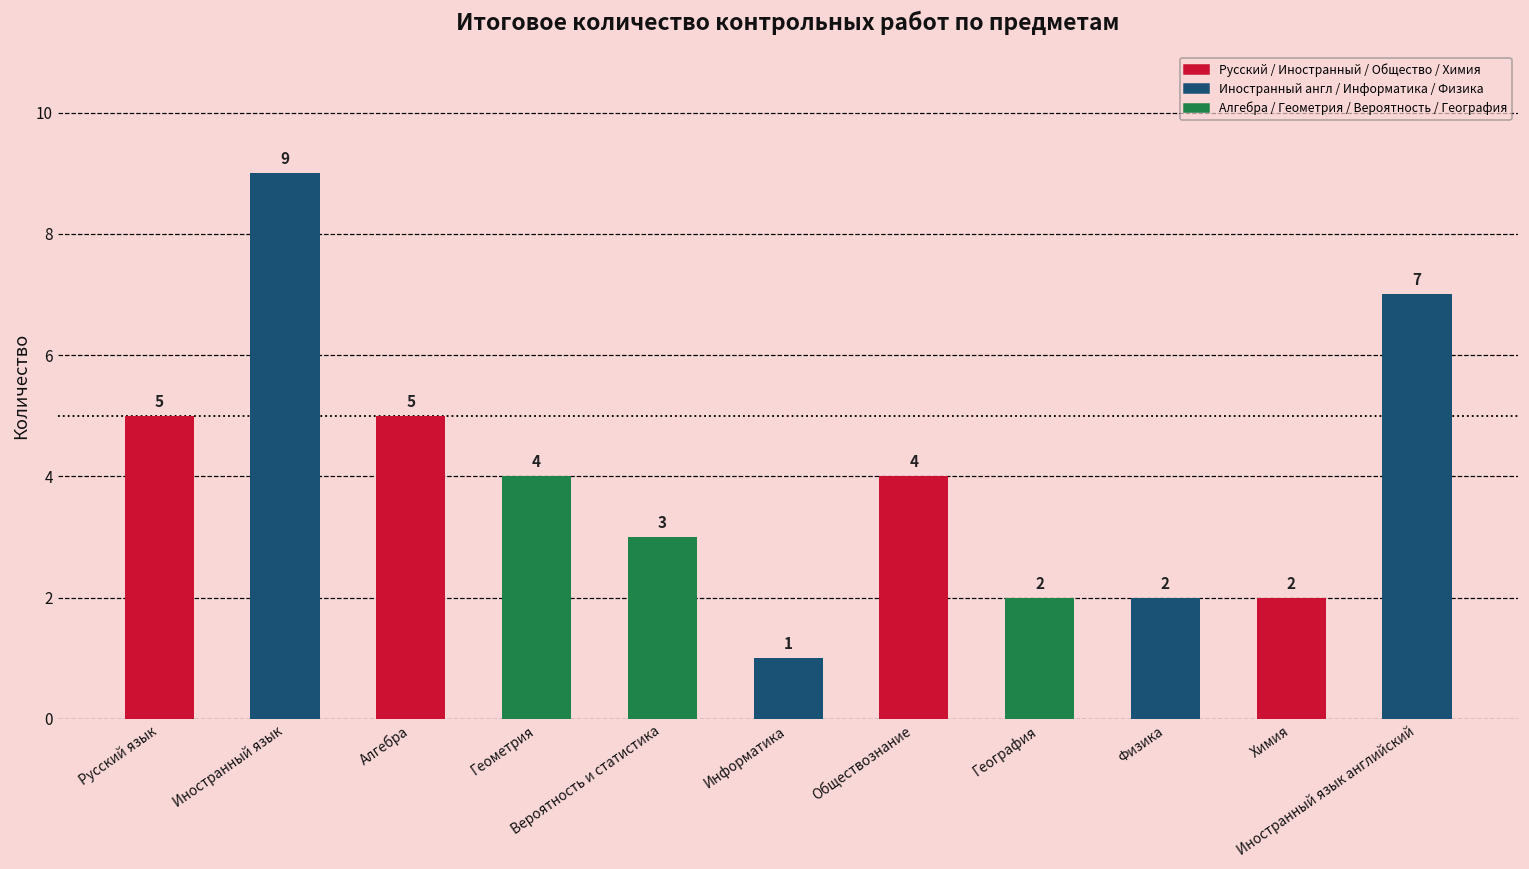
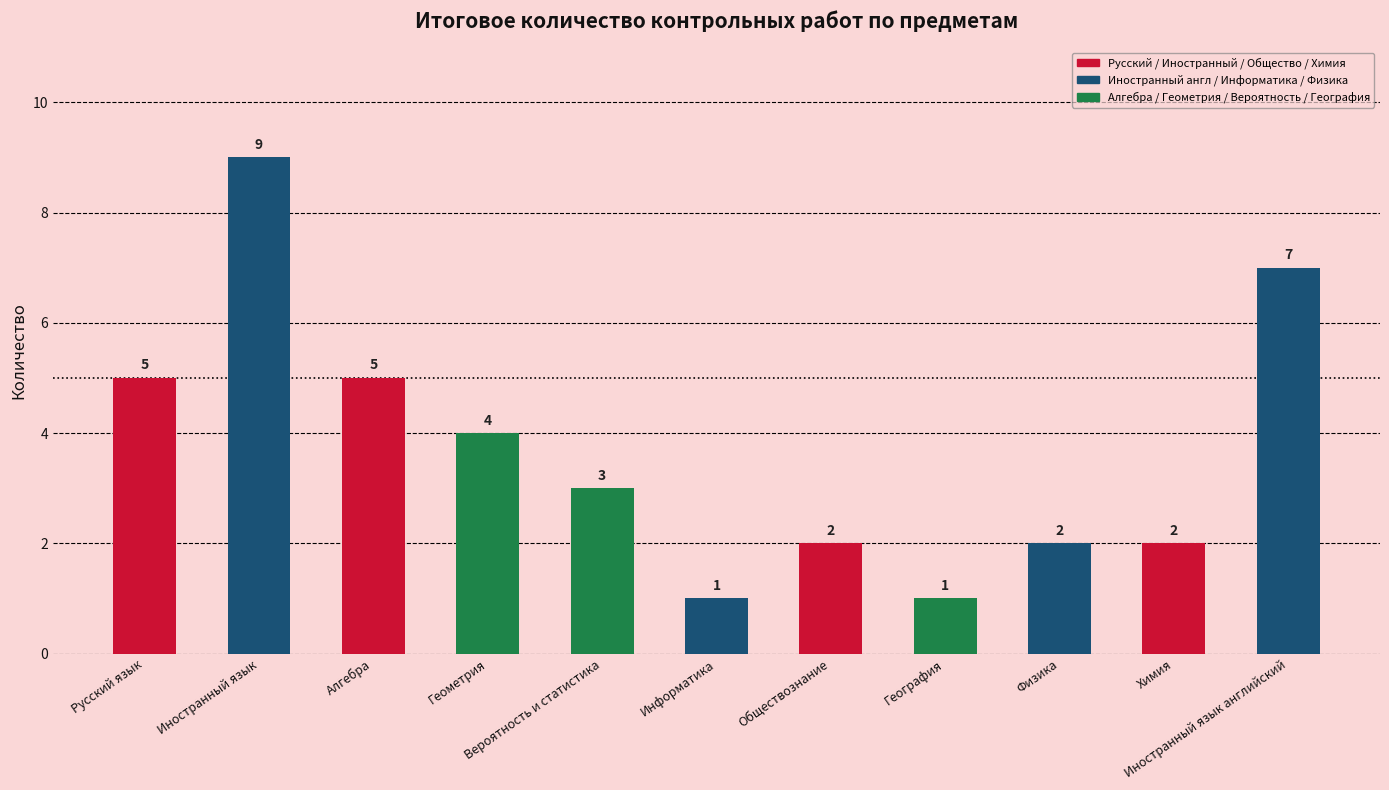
  {
    "Русский язык": 5,
    "Иностранный язык": 9,
    "Алгебра": 5,
    "Геометрия": 4,
    "Вероятность и статистика": 3,
    "Информатика": 1,
-   "Обществознание": 4,
-   "География": 2,
+   "Обществознание": 2,
+   "География": 1,
    "Физика": 2,
    "Химия": 2,
    "Иностранный язык английский": 7
  }
